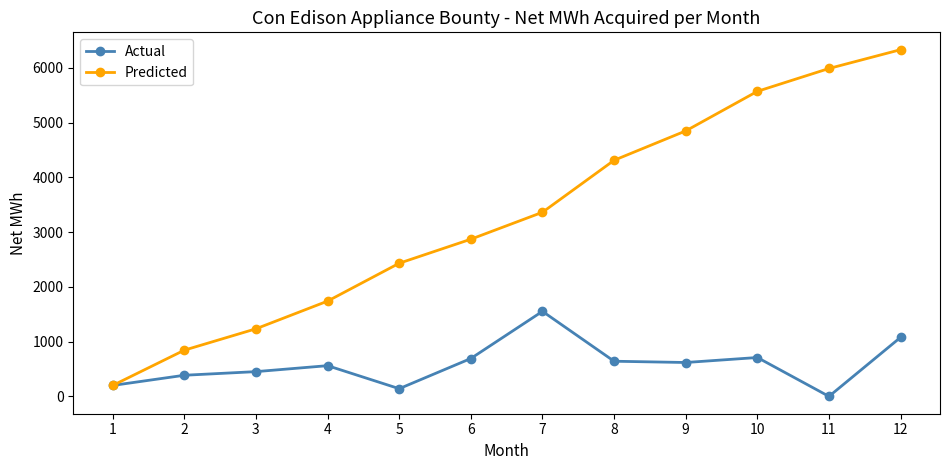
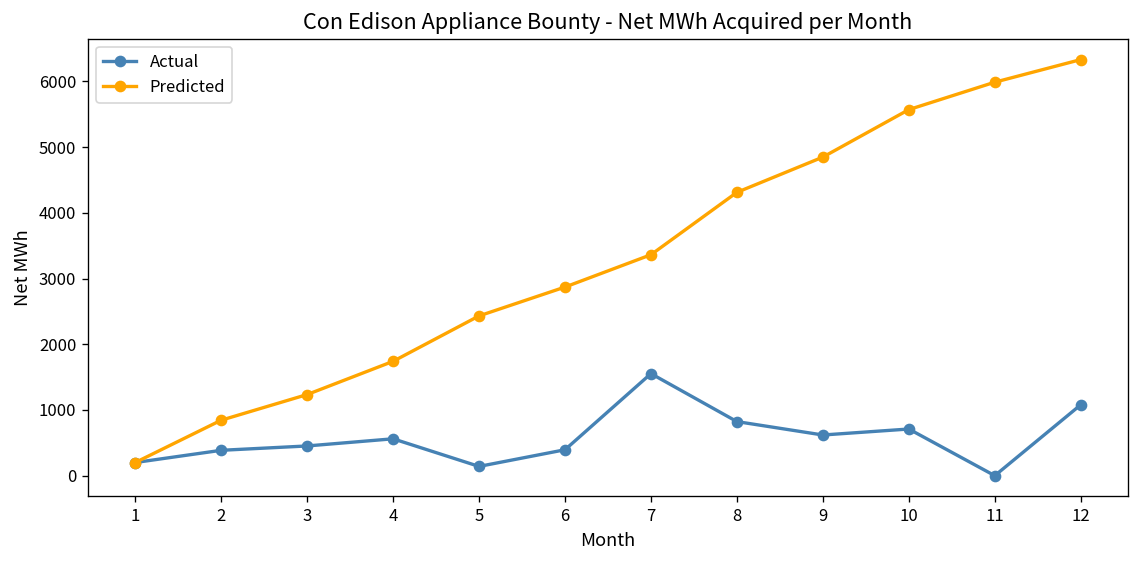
  {
    "Actual": {
      "2": 400,
      "3": 500,
      "4": 600,
      "5": 100,
-     "6": 700,
+     "6": 400,
      "7": 1600,
-     "8": 600,
+     "8": 800,
      "9": 600,
      "10": 700,
      "11": 0,
      "12": 1100
    },
    "Predicted": {
      "2": 800,
      "3": 1200,
      "4": 1700,
      "5": 2400,
      "6": 2900,
      "7": 3400,
      "8": 4300,
      "9": 4800,
      "10": 5600,
      "11": 6000,
      "12": 6300
    }
  }
